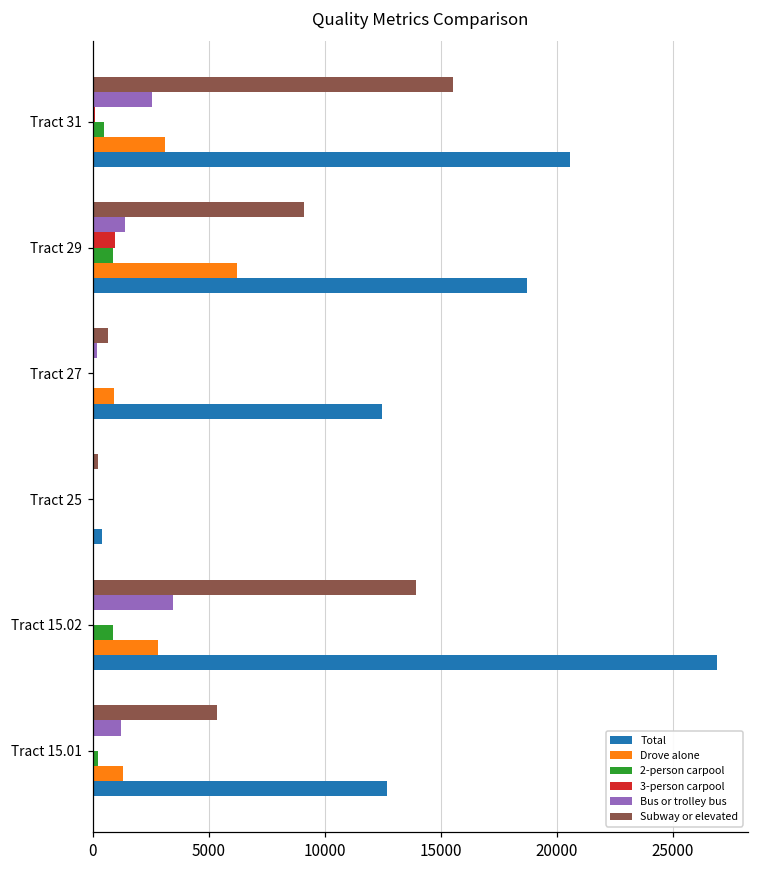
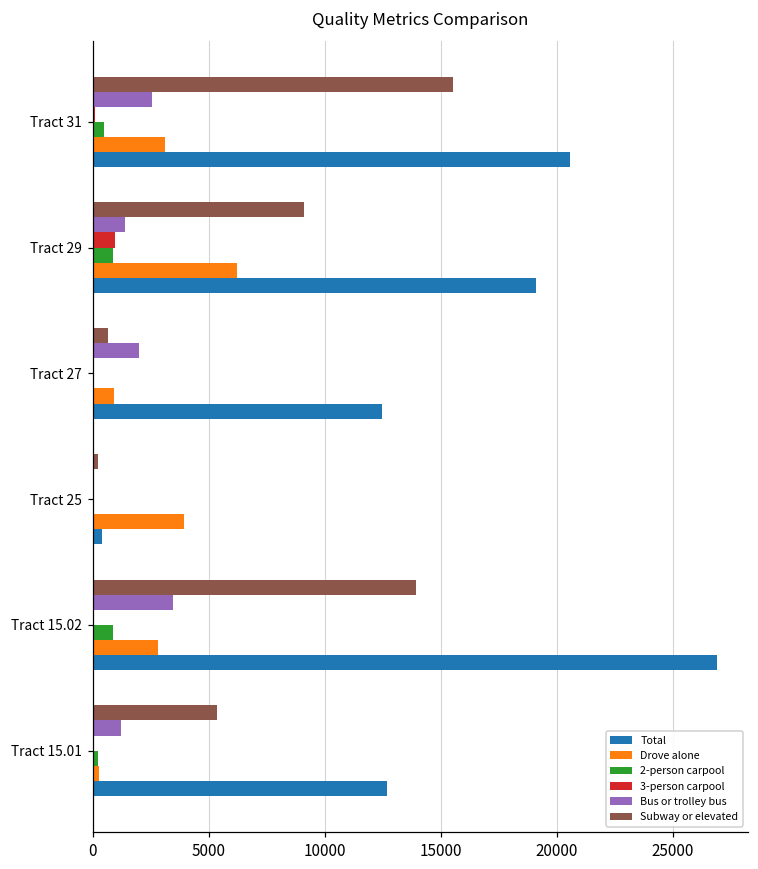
  {
    "Total": {
      "Tract 31": 20600,
-     "Tract 29": 18700,
+     "Tract 29": 19100,
      "Tract 27": 12500,
      "Tract 25": 400,
      "Tract 15.02": 26900,
      "Tract 15.01": 12700
    },
    "Drove alone": {
      "Tract 31": 3100,
      "Tract 29": 6200,
      "Tract 27": 900,
-     "Tract 25": 0,
+     "Tract 25": 4000,
      "Tract 15.02": 2800,
-     "Tract 15.01": 1300
+     "Tract 15.01": 200
    },
    "2-person carpool": {
      "Tract 31": 500,
      "Tract 29": 900,
      "Tract 15.02": 900,
      "Tract 15.01": 200
    },
    "3-person carpool": {
      "Tract 29": 1000,
      "Tract 25": 0
    },
    "Bus or trolley bus": {
      "Tract 31": 2600,
      "Tract 29": 1400,
-     "Tract 27": 200,
+     "Tract 27": 2000,
      "Tract 15.02": 3500,
      "Tract 15.01": 1200
    },
    "Subway or elevated": {
      "Tract 31": 15500,
      "Tract 29": 9100,
      "Tract 27": 600,
      "Tract 25": 200,
      "Tract 15.02": 13900,
      "Tract 15.01": 5300
    }
  }
